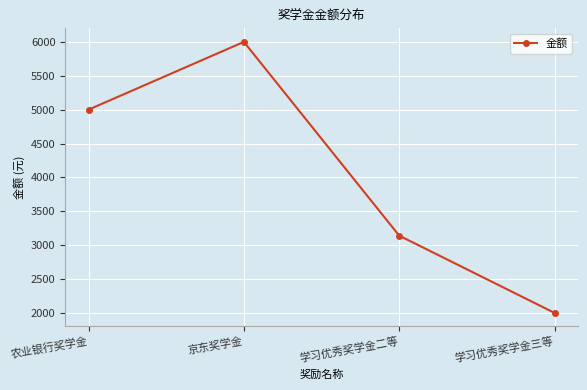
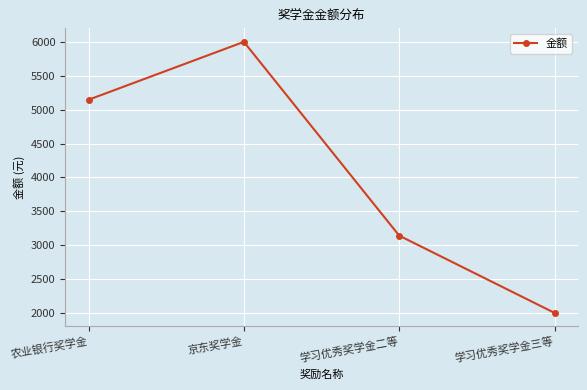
  {
-   "农业银行奖学金": 5000,
+   "农业银行奖学金": 5100,
    "京东奖学金": 6000,
    "学习优秀奖学金二等": 3100,
    "学习优秀奖学金三等": 2000
  }
